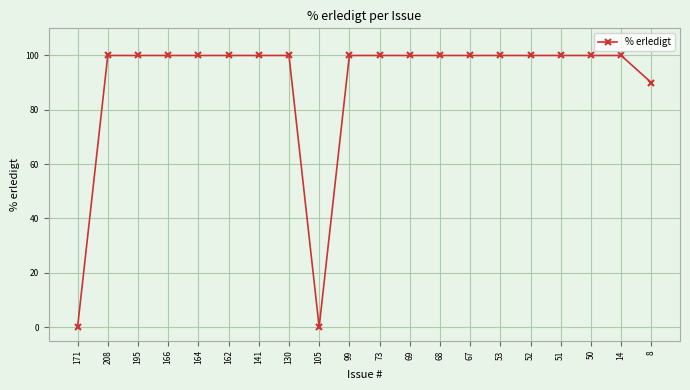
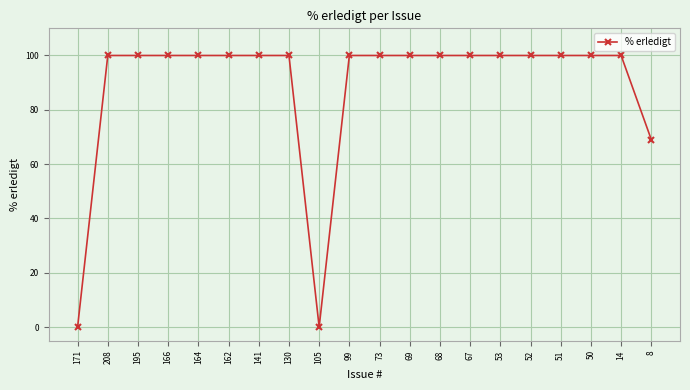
  {
    "171": 0,
    "208": 100,
    "195": 100,
    "166": 100,
    "164": 100,
    "162": 100,
    "141": 100,
    "130": 100,
    "105": 0,
    "99": 100,
    "73": 100,
    "69": 100,
    "68": 100,
    "67": 100,
    "53": 100,
    "52": 100,
    "51": 100,
    "50": 100,
    "14": 100,
-   "8": 90
+   "8": 69
  }
